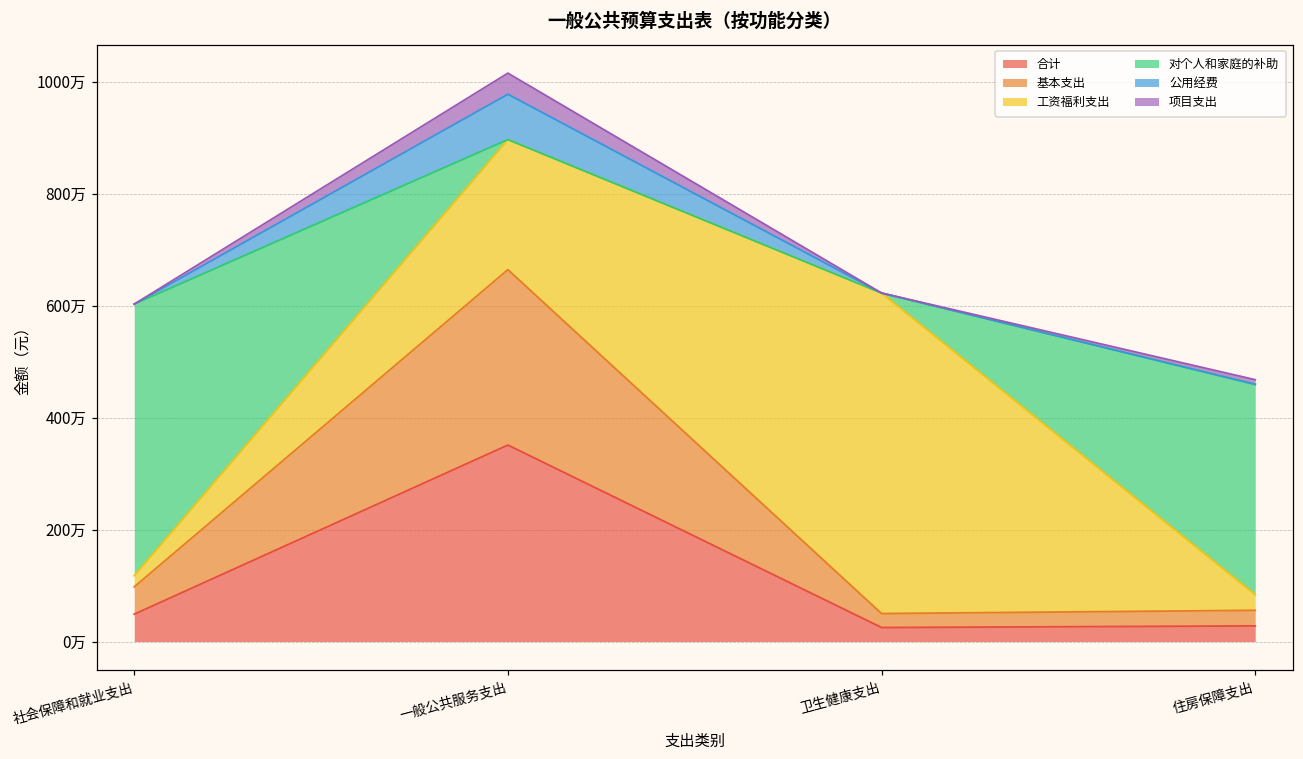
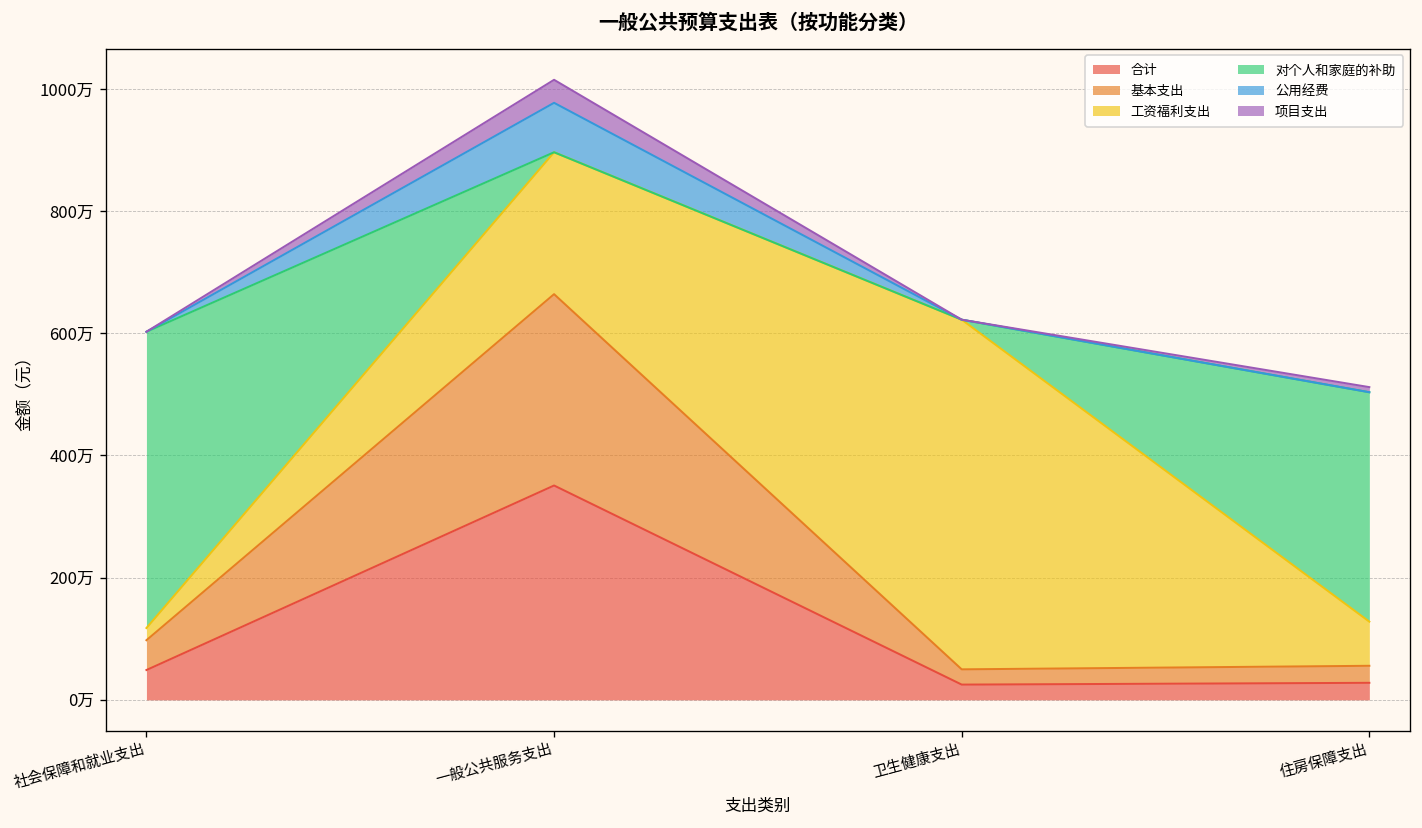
  {
    "工资福利支出": {
      "社会保障和就业支出": "20万",
-     "住房保障支出": "30万"
+     "住房保障支出": "70万"
    },
    "公用经费": {
      "一般公共服务支出": "80万"
    },
    "项目支出": {
      "一般公共服务支出": "40万",
      "住房保障支出": "10万"
    }
  }
